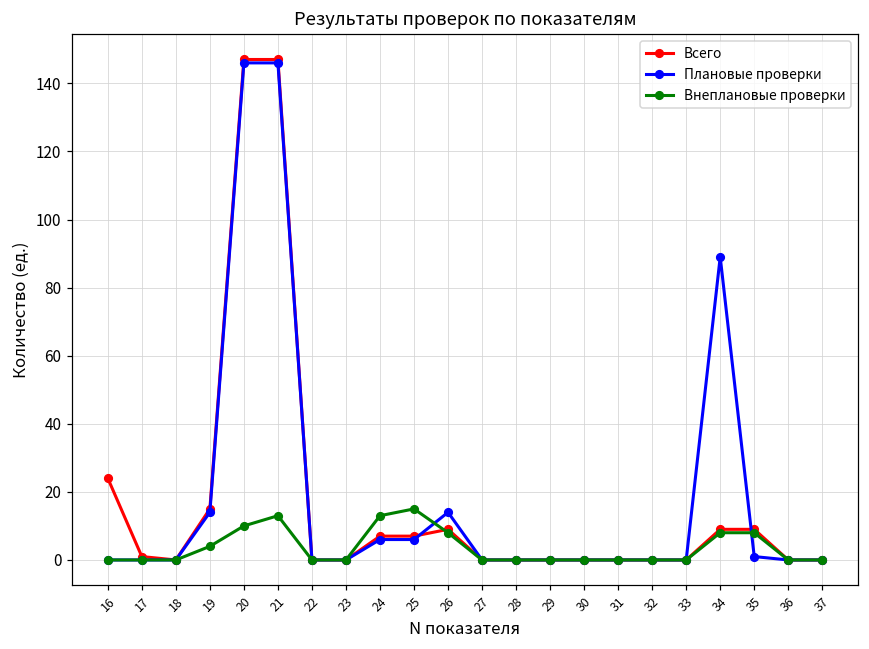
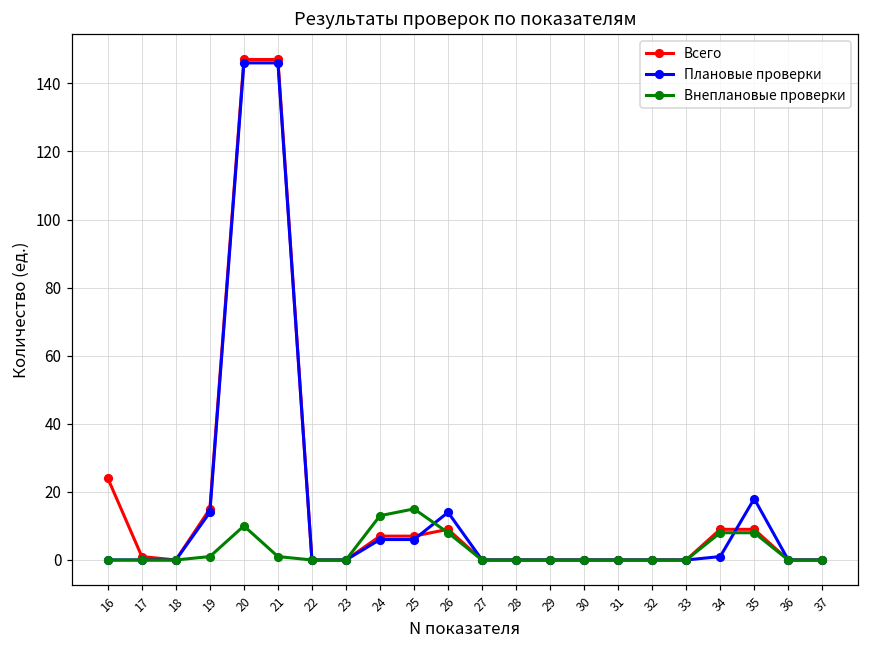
  {
    "Всего": {
      "16": 24,
      "17": 1,
      "19": 15,
      "20": 147,
      "21": 147,
      "24": 7,
      "25": 7,
      "26": 9,
      "34": 9,
      "35": 9
    },
    "Плановые проверки": {
      "19": 14,
      "20": 146,
      "21": 146,
      "24": 6,
      "25": 6,
      "26": 14,
-     "34": 89,
-     "35": 1
+     "34": 1,
+     "35": 18
    },
    "Внеплановые проверки": {
-     "19": 4,
+     "19": 1,
      "20": 10,
-     "21": 13,
+     "21": 1,
      "24": 13,
      "25": 15,
      "26": 8,
      "34": 8,
      "35": 8
    }
  }
